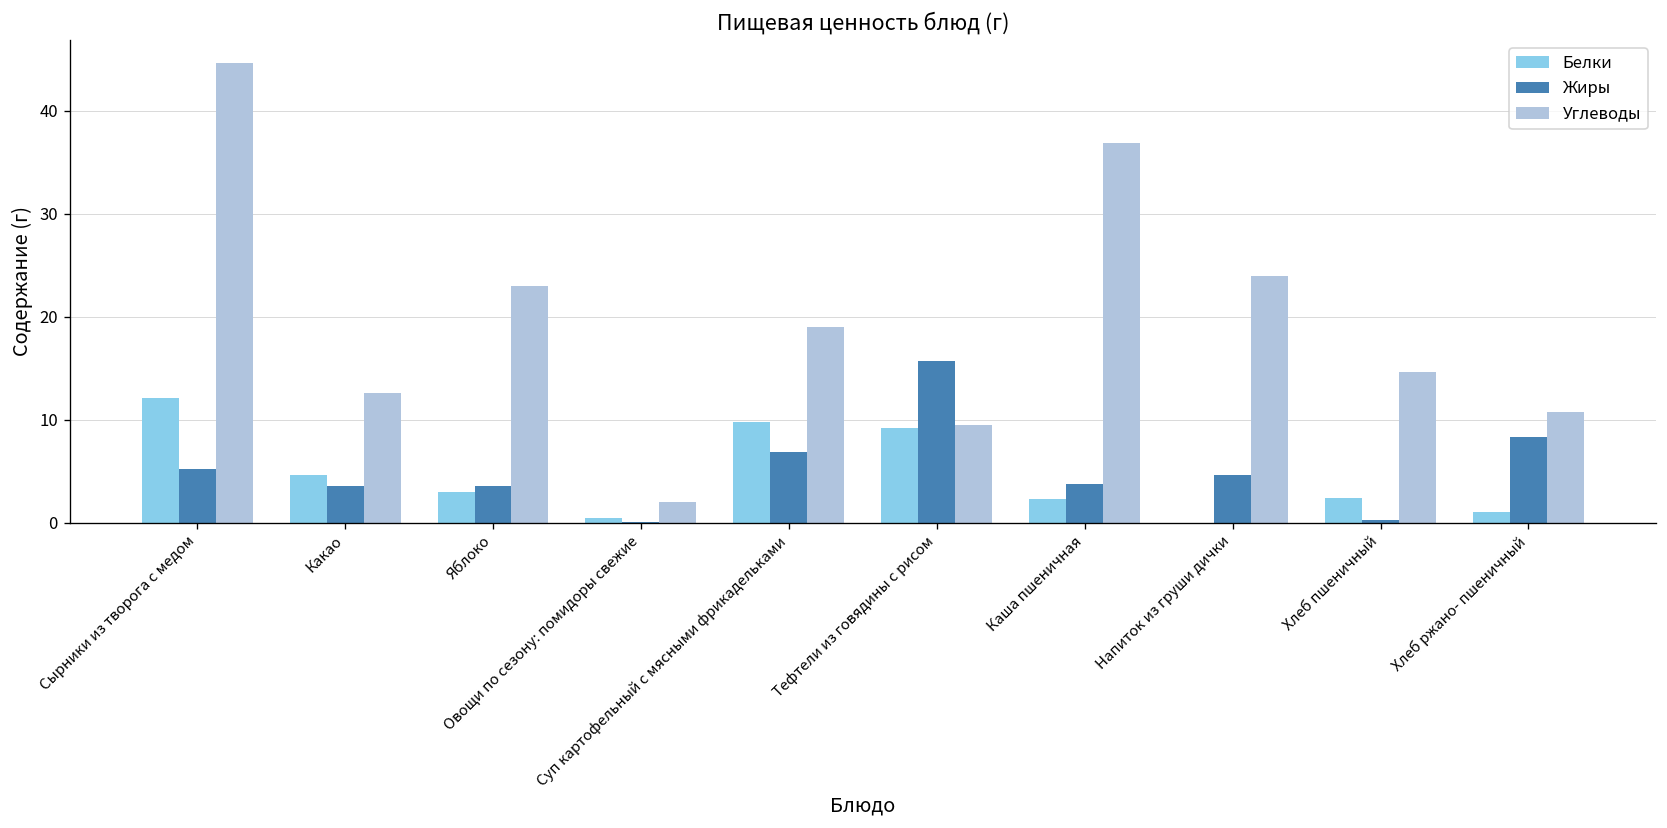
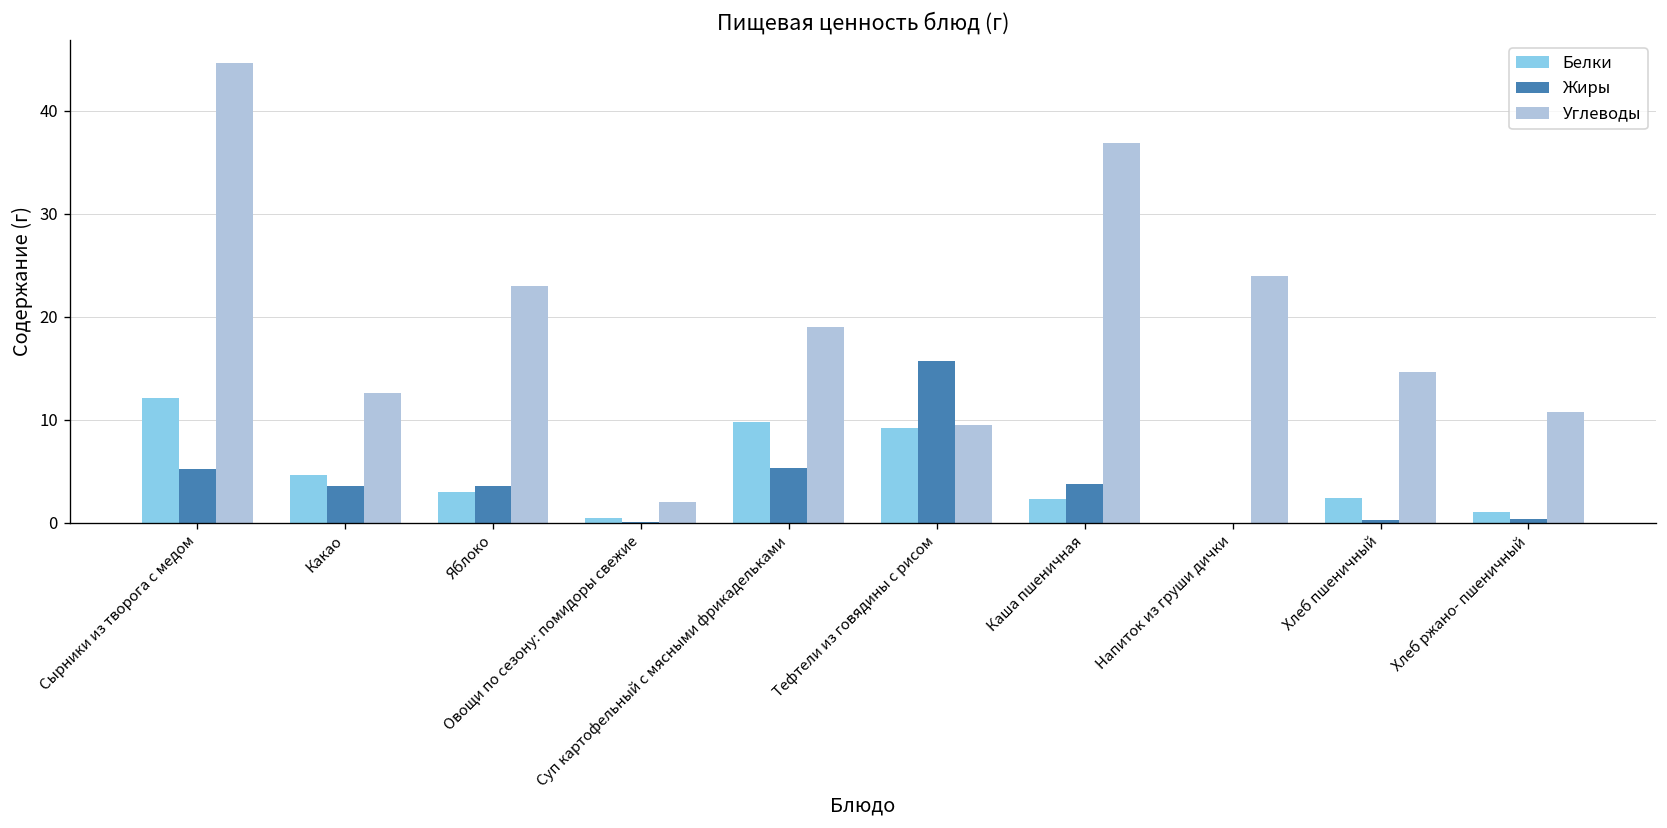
  {
    "Жиры": {
      "Сырники из творога с медом": 5,
      "Какао": 4,
      "Яблоко": 4,
-     "Суп картофельный с мясными фрикадельками": 7,
+     "Суп картофельный с мясными фрикадельками": 5,
      "Тефтели из говядины с рисом": 16,
      "Каша пшеничная": 4,
-     "Напиток из груши дички": 5,
+     "Напиток из груши дички": 0,
      "Хлеб пшеничный": 0,
-     "Хлеб ржано- пшеничный": 8
+     "Хлеб ржано- пшеничный": 0
    }
  }
